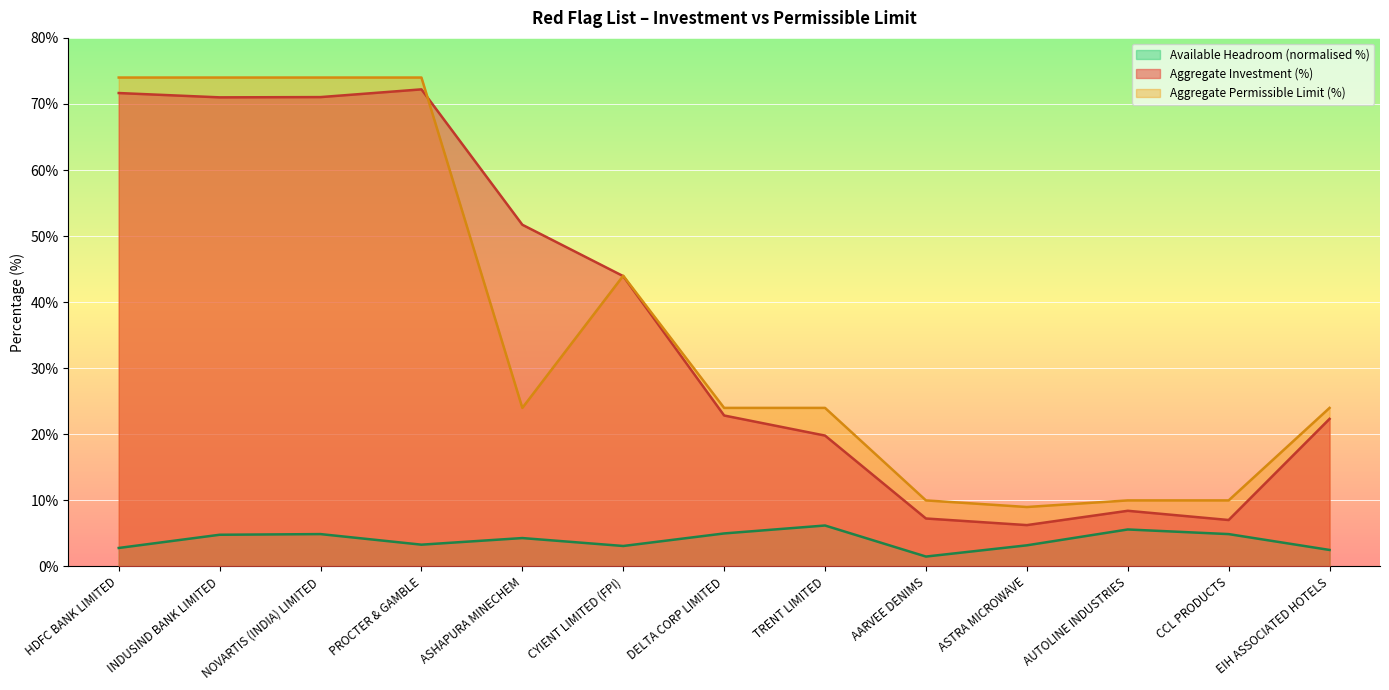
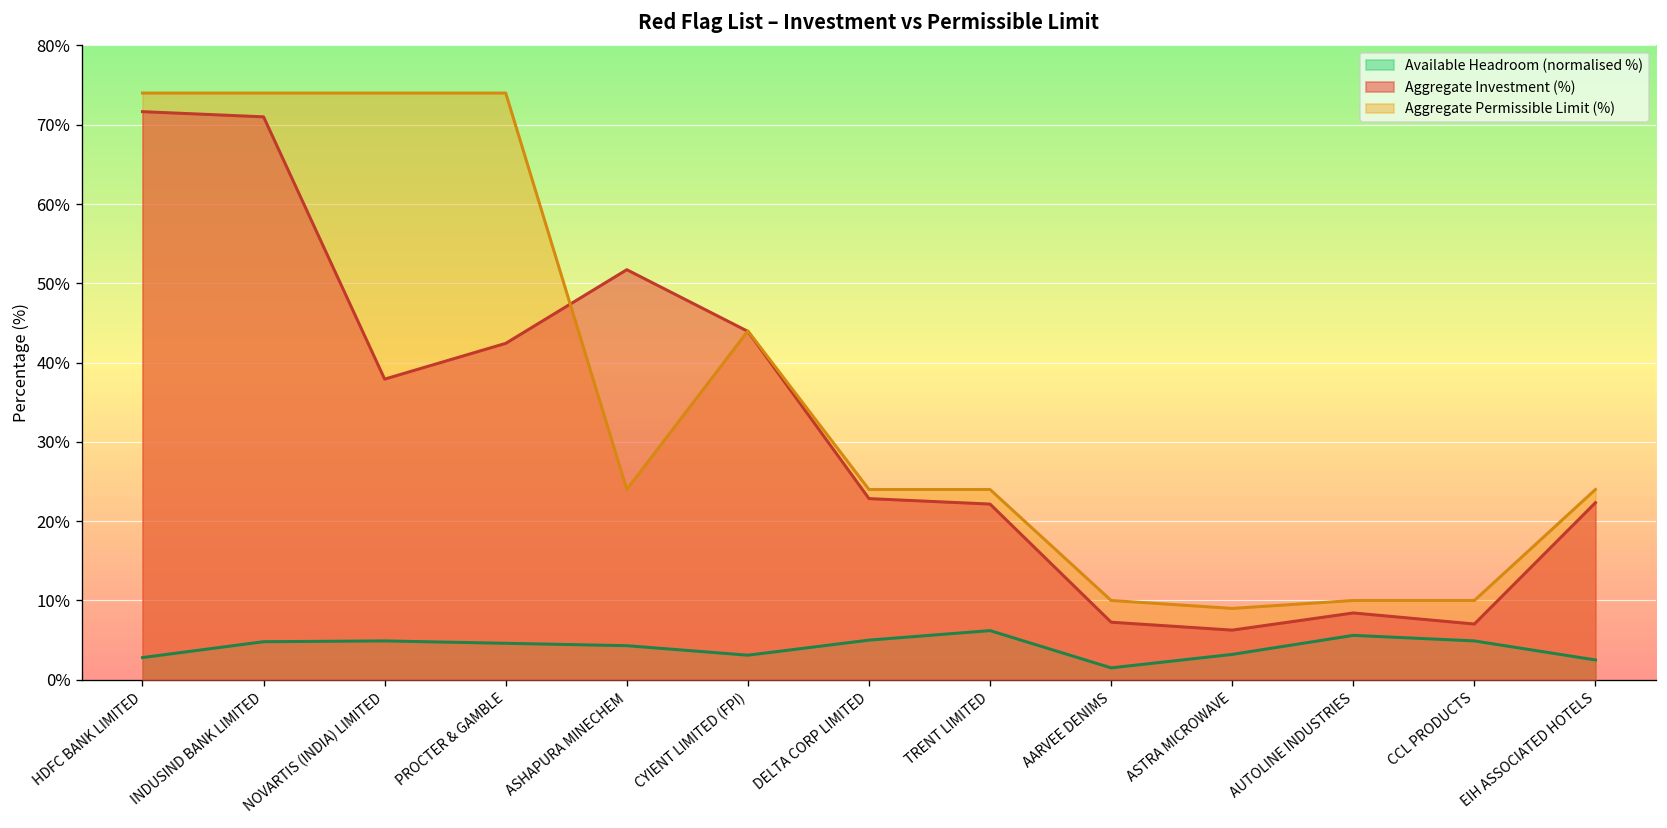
  {
    "Available Headroom (normalised %)": {
      "HDFC BANK LIMITED": "3%",
      "INDUSIND BANK LIMITED": "5%",
      "NOVARTIS (INDIA) LIMITED": "5%",
-     "PROCTER & GAMBLE": "3%",
+     "PROCTER & GAMBLE": "5%",
      "ASHAPURA MINECHEM": "4%",
      "CYIENT LIMITED (FPI)": "3%",
      "DELTA CORP LIMITED": "5%",
      "TRENT LIMITED": "6%",
      "AARVEE DENIMS": "2%",
      "ASTRA MICROWAVE": "3%",
      "AUTOLINE INDUSTRIES": "6%",
      "CCL PRODUCTS": "5%",
      "EIH ASSOCIATED HOTELS": "3%"
    },
    "Aggregate Investment (%)": {
      "HDFC BANK LIMITED": "72%",
      "INDUSIND BANK LIMITED": "71%",
-     "NOVARTIS (INDIA) LIMITED": "71%",
-     "PROCTER & GAMBLE": "72%",
+     "NOVARTIS (INDIA) LIMITED": "38%",
+     "PROCTER & GAMBLE": "42%",
      "ASHAPURA MINECHEM": "52%",
      "DELTA CORP LIMITED": "23%",
-     "TRENT LIMITED": "20%",
+     "TRENT LIMITED": "22%",
      "AARVEE DENIMS": "7%",
      "ASTRA MICROWAVE": "6%",
      "AUTOLINE INDUSTRIES": "8%",
      "CCL PRODUCTS": "7%",
      "EIH ASSOCIATED HOTELS": "22%"
    },
    "Aggregate Permissible Limit (%)": {
      "HDFC BANK LIMITED": "74%",
      "INDUSIND BANK LIMITED": "74%",
      "NOVARTIS (INDIA) LIMITED": "74%",
      "PROCTER & GAMBLE": "74%",
      "ASHAPURA MINECHEM": "24%",
      "DELTA CORP LIMITED": "24%",
      "TRENT LIMITED": "24%",
      "AARVEE DENIMS": "10%",
      "ASTRA MICROWAVE": "9%",
      "AUTOLINE INDUSTRIES": "10%",
      "CCL PRODUCTS": "10%",
      "EIH ASSOCIATED HOTELS": "24%"
    }
  }
